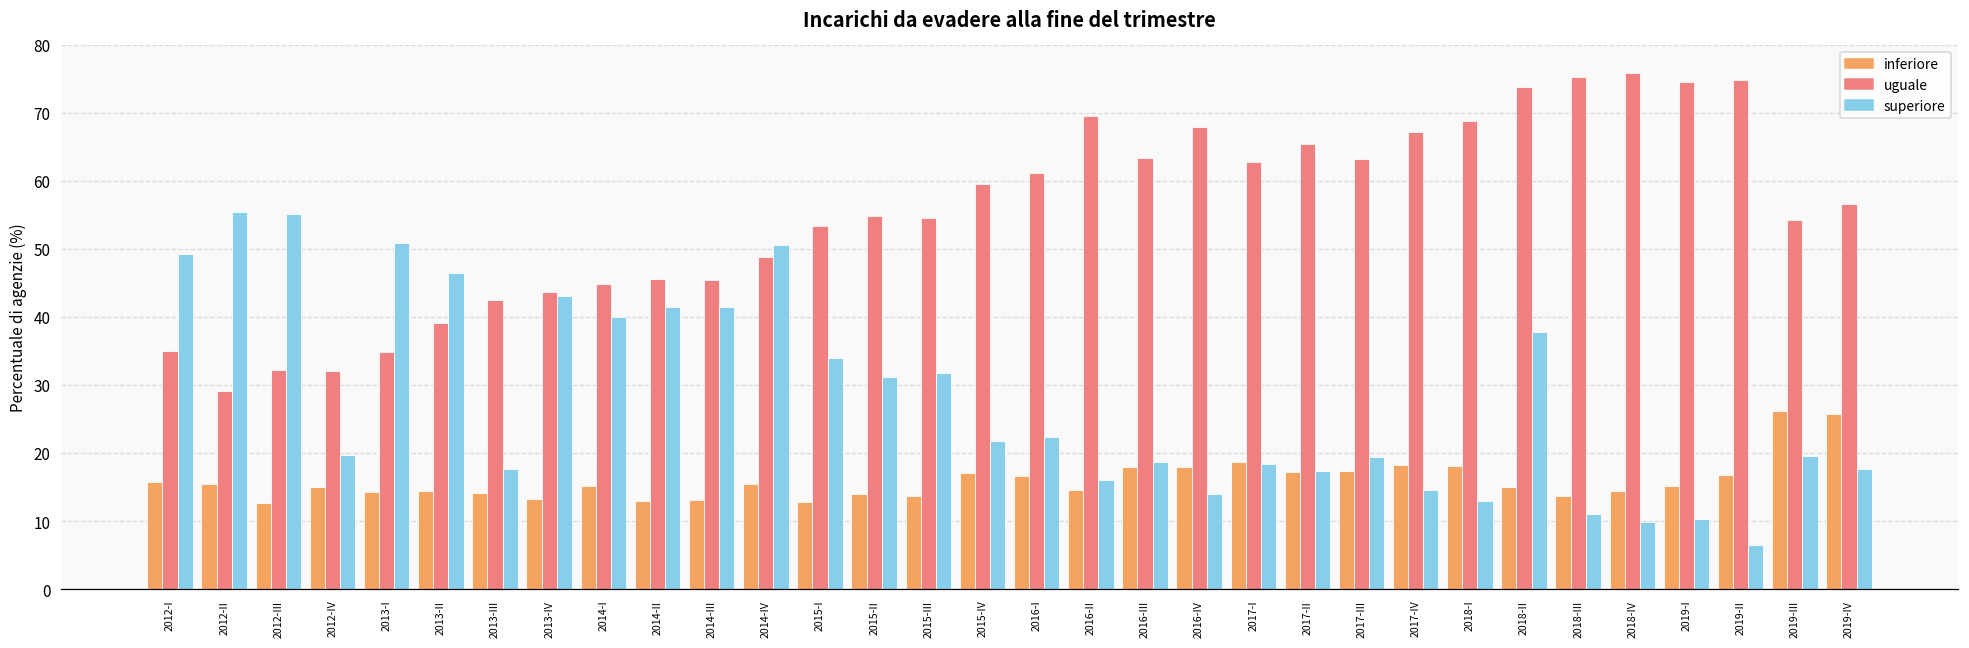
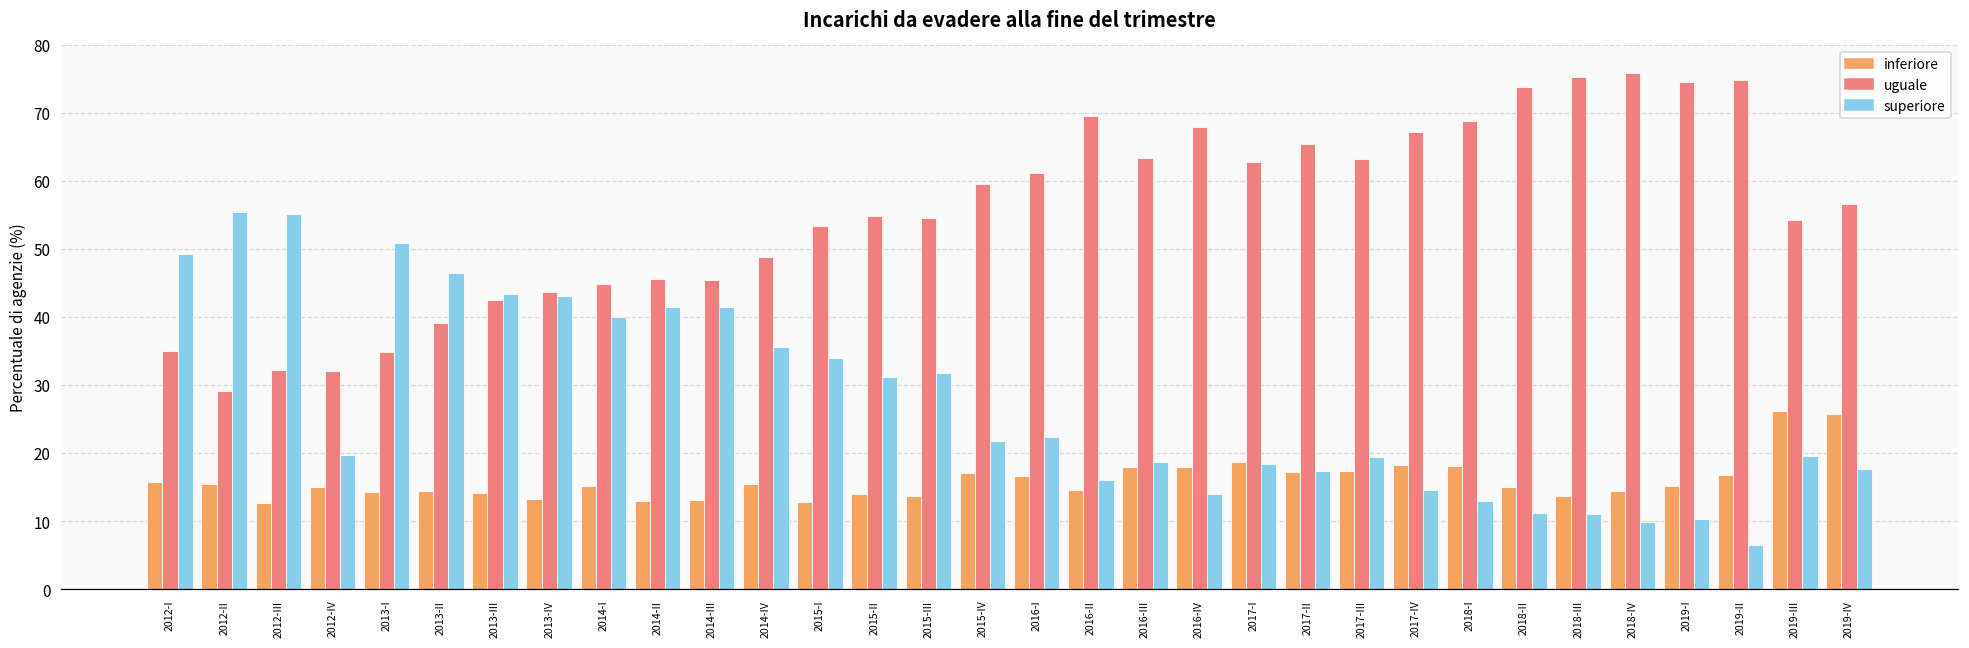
  {
    "superiore": {
      "2012-I": 49,
      "2012-II": 55,
      "2012-III": 55,
      "2012-IV": 20,
      "2013-I": 51,
      "2013-II": 47,
-     "2013-III": 18,
+     "2013-III": 43,
      "2013-IV": 43,
      "2014-I": 40,
      "2014-II": 41,
      "2014-III": 42,
-     "2014-IV": 51,
+     "2014-IV": 36,
      "2015-I": 34,
      "2015-II": 31,
      "2015-III": 32,
      "2015-IV": 22,
      "2016-I": 22,
      "2016-II": 16,
      "2016-III": 19,
      "2016-IV": 14,
      "2017-I": 18,
      "2017-II": 17,
      "2017-III": 19,
      "2017-IV": 15,
      "2018-I": 13,
-     "2018-II": 38,
+     "2018-II": 11,
      "2018-III": 11,
      "2018-IV": 10,
      "2019-I": 10,
      "2019-II": 7,
      "2019-III": 20,
      "2019-IV": 18
    }
  }
